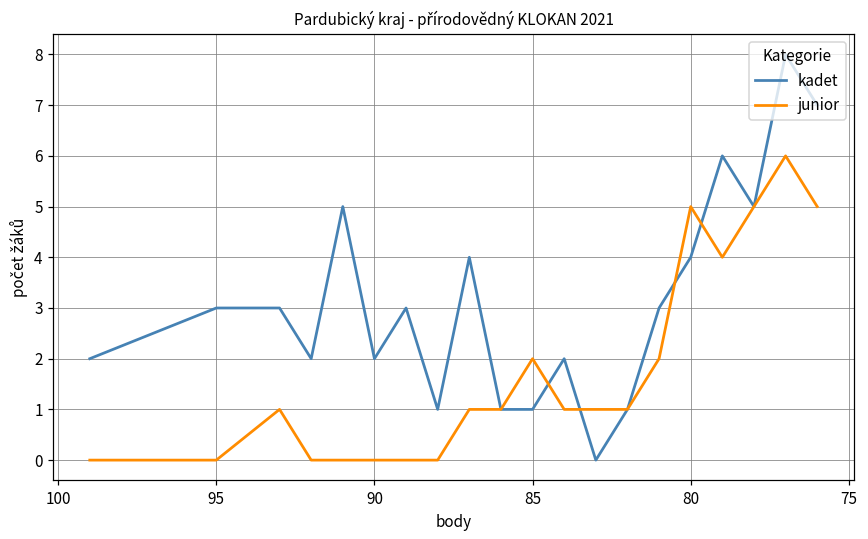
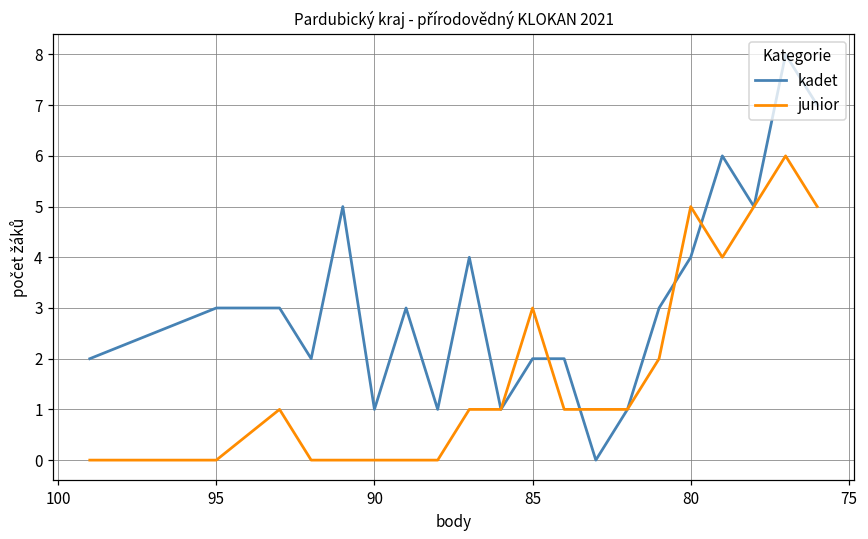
  {
    "kadet": {
      "95": 3,
-     "90": 2,
-     "85": 1,
+     "90": 1,
+     "85": 2,
      "80": 4
    },
    "junior": {
      "95": 0,
      "90": 0,
-     "85": 2,
+     "85": 3,
      "80": 5
    }
  }
